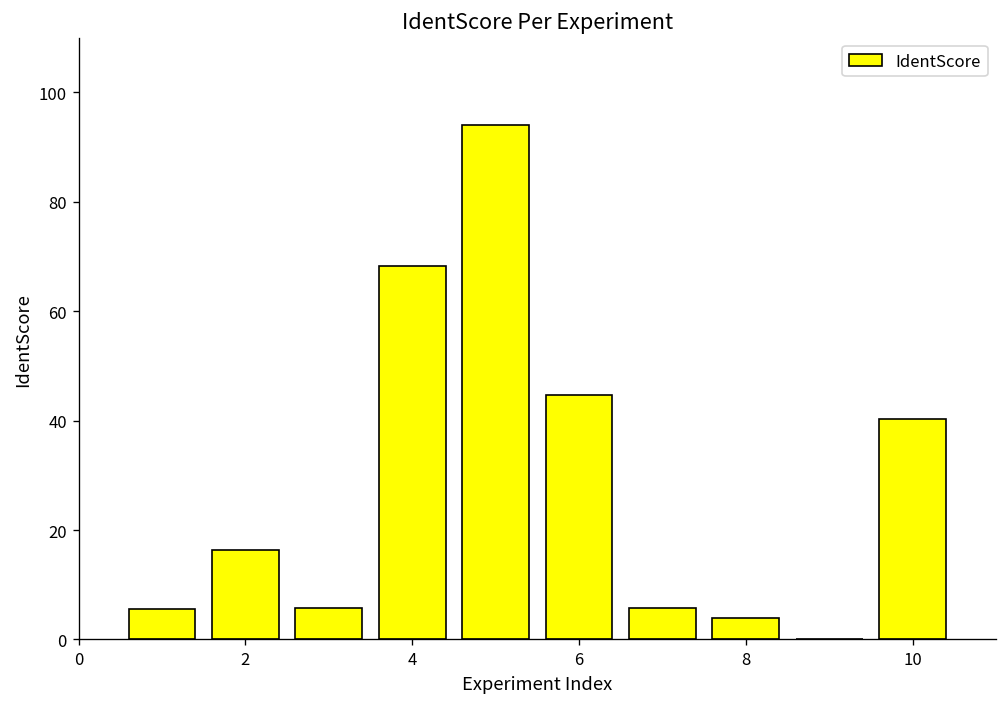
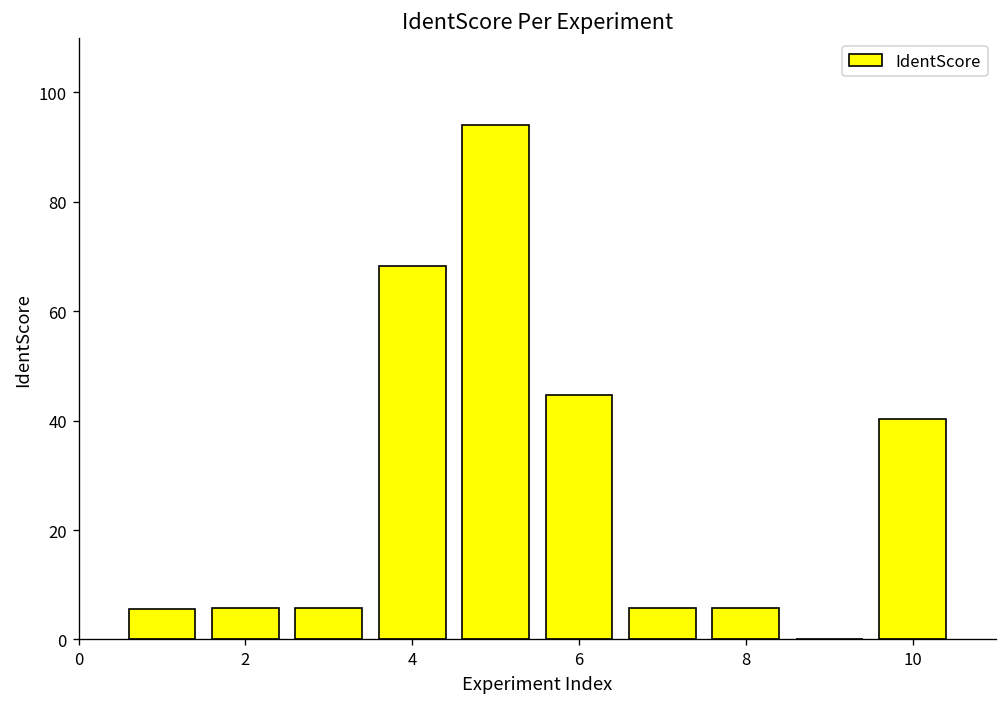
  {
-   "2": 16,
+   "2": 6,
    "4": 68,
    "6": 45,
-   "8": 4,
+   "8": 6,
    "10": 40
  }
